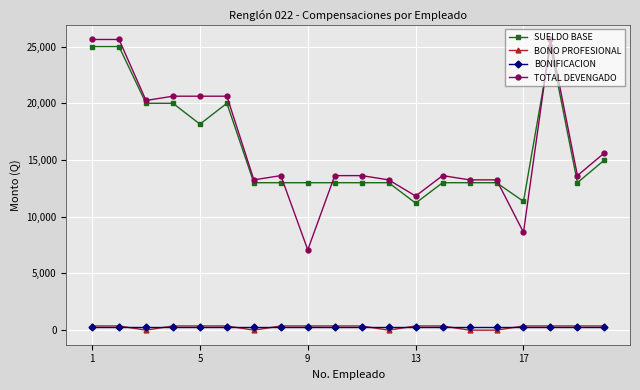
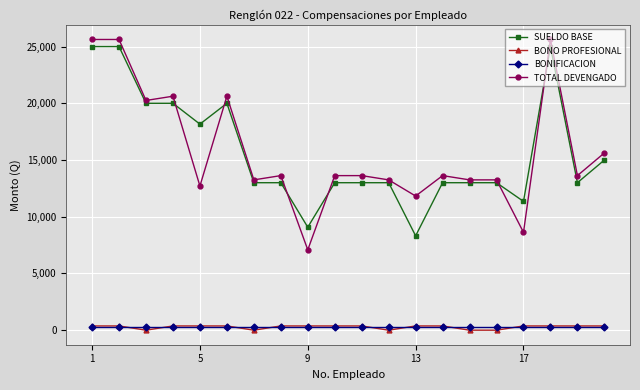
  {
    "SUELDO BASE": {
      "1": "25,000",
      "5": "18,200",
-     "9": "13,000",
-     "13": "11,200",
+     "9": "9,100",
+     "13": "8,300",
      "17": "11,400"
    },
    "TOTAL DEVENGADO": {
      "1": "25,600",
-     "5": "20,600",
+     "5": "12,700",
      "9": "7,100",
      "13": "11,800",
      "17": "8,600"
    }
  }
